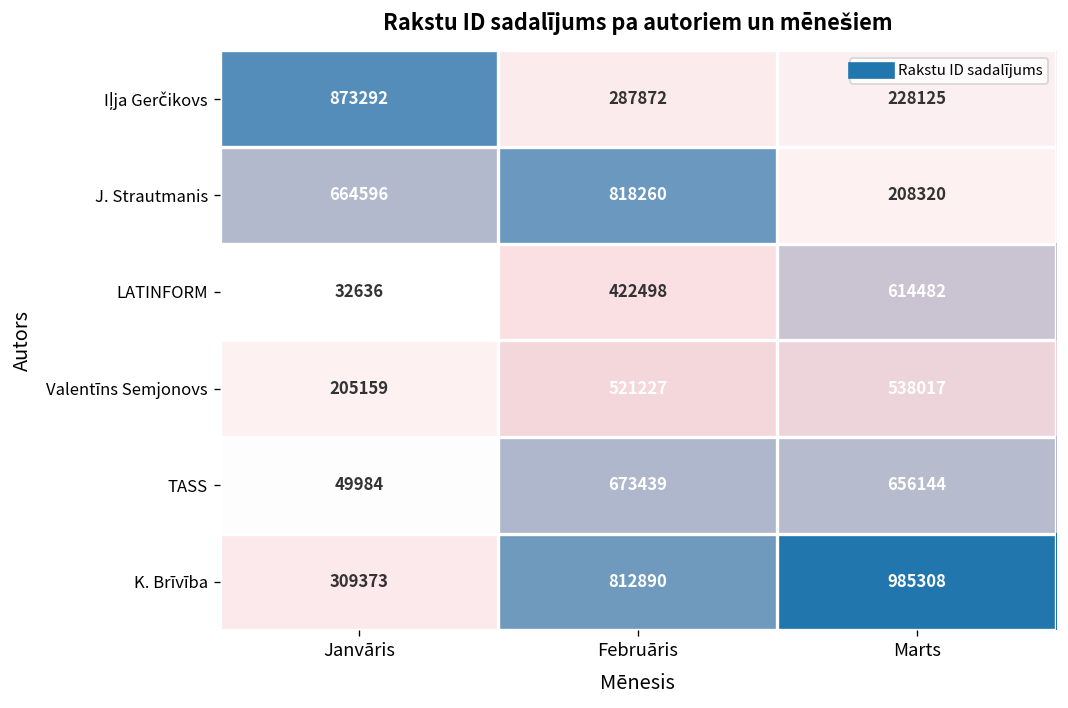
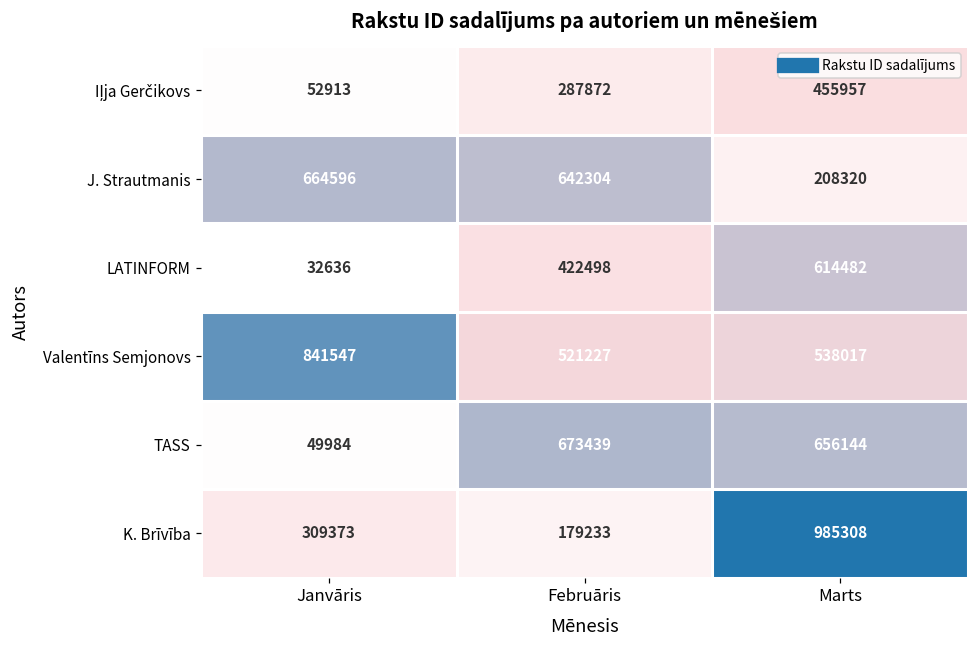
  {
    "Iļja Gerčikovs": {
-     "Janvāris": 873292,
+     "Janvāris": 52913,
      "Februāris": 287872,
-     "Marts": 228125
+     "Marts": 455957
    },
    "J. Strautmanis": {
      "Janvāris": 664596,
-     "Februāris": 818260,
+     "Februāris": 642304,
      "Marts": 208320
    },
    "LATINFORM": {
      "Janvāris": 32636,
      "Februāris": 422498,
      "Marts": 614482
    },
    "Valentīns Semjonovs": {
-     "Janvāris": 205159
+     "Janvāris": 841547
    },
    "TASS": {
      "Janvāris": 49984,
      "Februāris": 673439,
      "Marts": 656144
    },
    "K. Brīvība": {
      "Janvāris": 309373,
-     "Februāris": 812890,
+     "Februāris": 179233,
      "Marts": 985308
    }
  }
